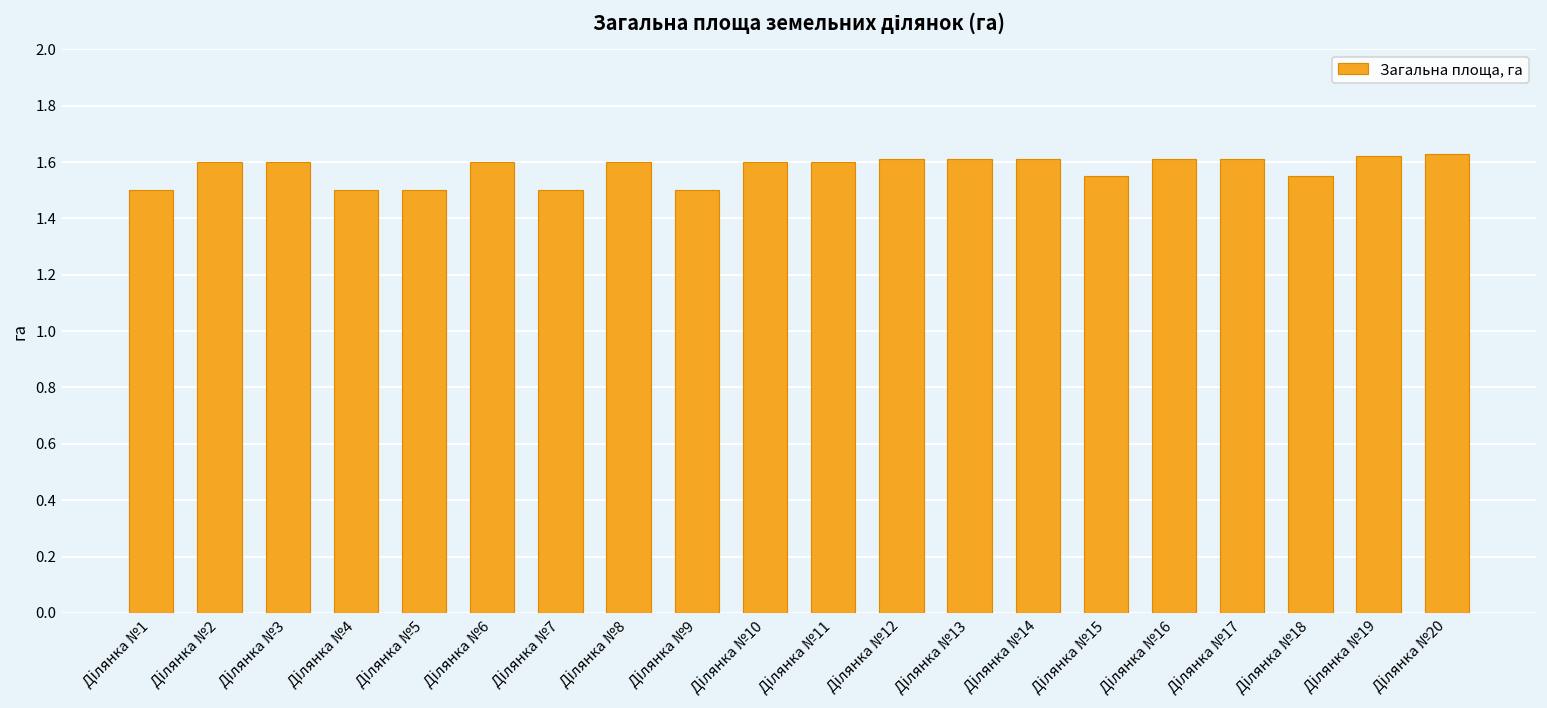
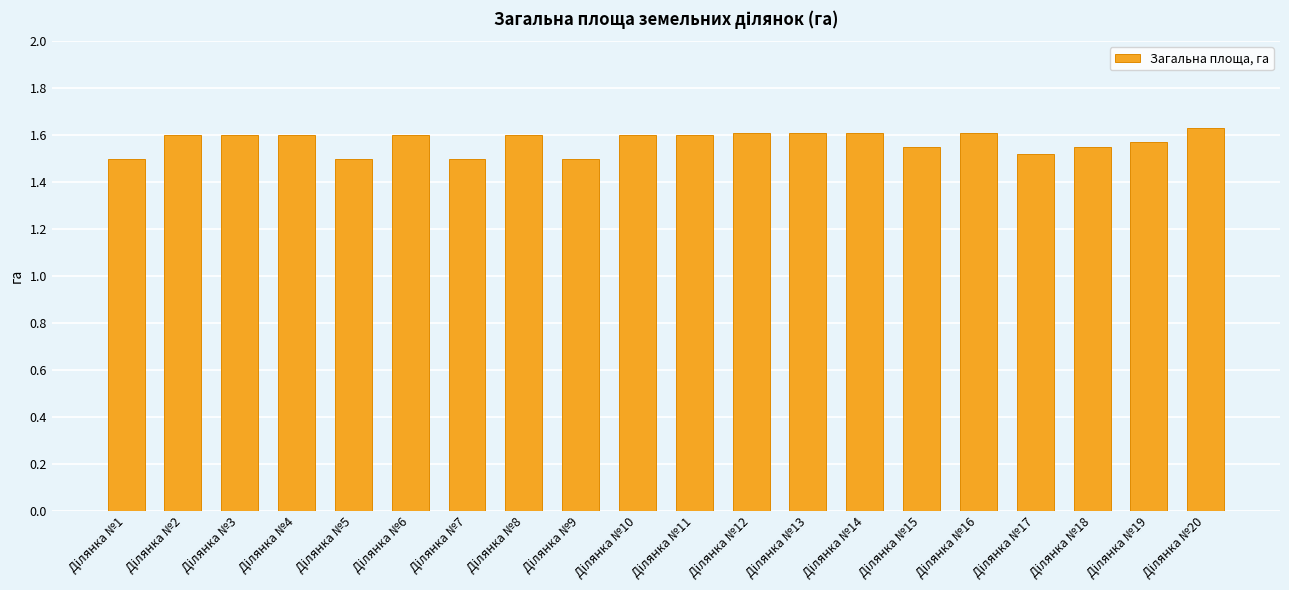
  {
    "Ділянка №1": 1.50,
    "Ділянка №2": 1.60,
    "Ділянка №3": 1.60,
-   "Ділянка №4": 1.5,
+   "Ділянка №4": 1.6,
    "Ділянка №5": 1.50,
    "Ділянка №6": 1.60,
    "Ділянка №7": 1.50,
    "Ділянка №8": 1.60,
    "Ділянка №9": 1.50,
    "Ділянка №10": 1.60,
    "Ділянка №11": 1.60,
    "Ділянка №12": 1.61,
    "Ділянка №13": 1.61,
    "Ділянка №14": 1.61,
    "Ділянка №15": 1.55,
    "Ділянка №16": 1.61,
-   "Ділянка №17": 1.61,
+   "Ділянка №17": 1.52,
    "Ділянка №18": 1.55,
-   "Ділянка №19": 1.62,
+   "Ділянка №19": 1.57,
    "Ділянка №20": 1.63
  }
